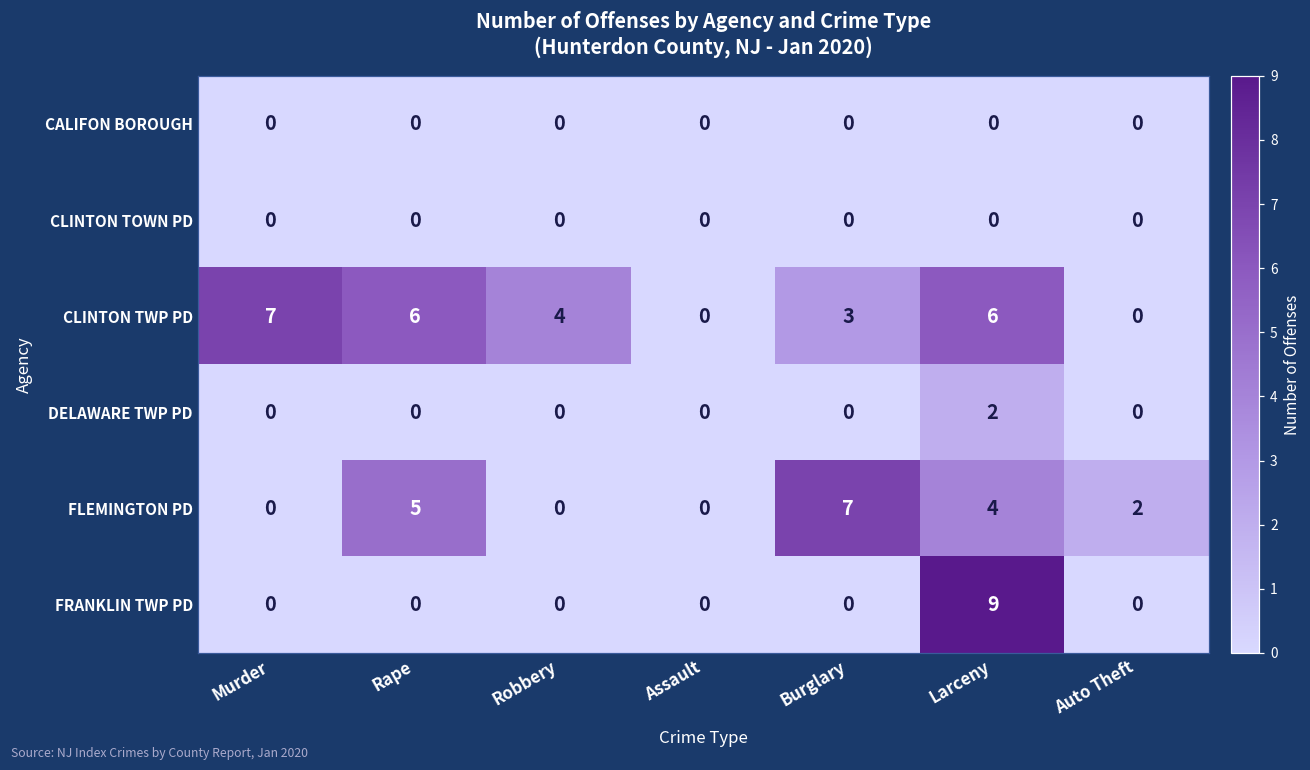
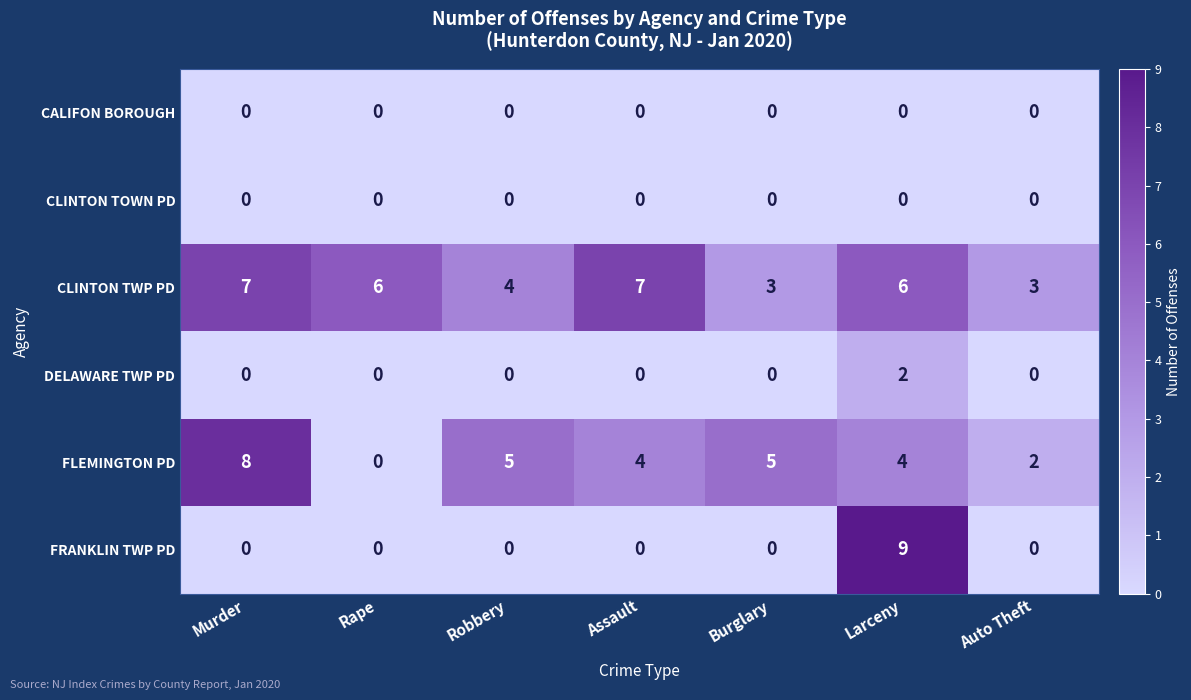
  {
    "CALIFON BOROUGH": {
      "Murder": 0,
      "Rape": 0,
      "Robbery": 0,
      "Assault": 0,
      "Burglary": 0,
      "Larceny": 0,
      "Auto Theft": 0
    },
    "CLINTON TOWN PD": {
      "Murder": 0,
      "Rape": 0,
      "Robbery": 0,
      "Assault": 0,
      "Burglary": 0,
      "Larceny": 0,
      "Auto Theft": 0
    },
    "CLINTON TWP PD": {
      "Murder": 7,
      "Rape": 6,
      "Robbery": 4,
-     "Assault": 0,
+     "Assault": 7,
      "Burglary": 3,
      "Larceny": 6,
-     "Auto Theft": 0
+     "Auto Theft": 3
    },
    "DELAWARE TWP PD": {
      "Murder": 0,
      "Rape": 0,
      "Robbery": 0,
      "Assault": 0,
      "Burglary": 0,
      "Larceny": 2,
      "Auto Theft": 0
    },
    "FLEMINGTON PD": {
-     "Murder": 0,
-     "Rape": 5,
-     "Robbery": 0,
-     "Assault": 0,
-     "Burglary": 7,
+     "Murder": 8,
+     "Rape": 0,
+     "Robbery": 5,
+     "Assault": 4,
+     "Burglary": 5,
      "Larceny": 4,
      "Auto Theft": 2
    },
    "FRANKLIN TWP PD": {
      "Murder": 0,
      "Rape": 0,
      "Robbery": 0,
      "Assault": 0,
      "Burglary": 0,
      "Larceny": 9,
      "Auto Theft": 0
    }
  }
